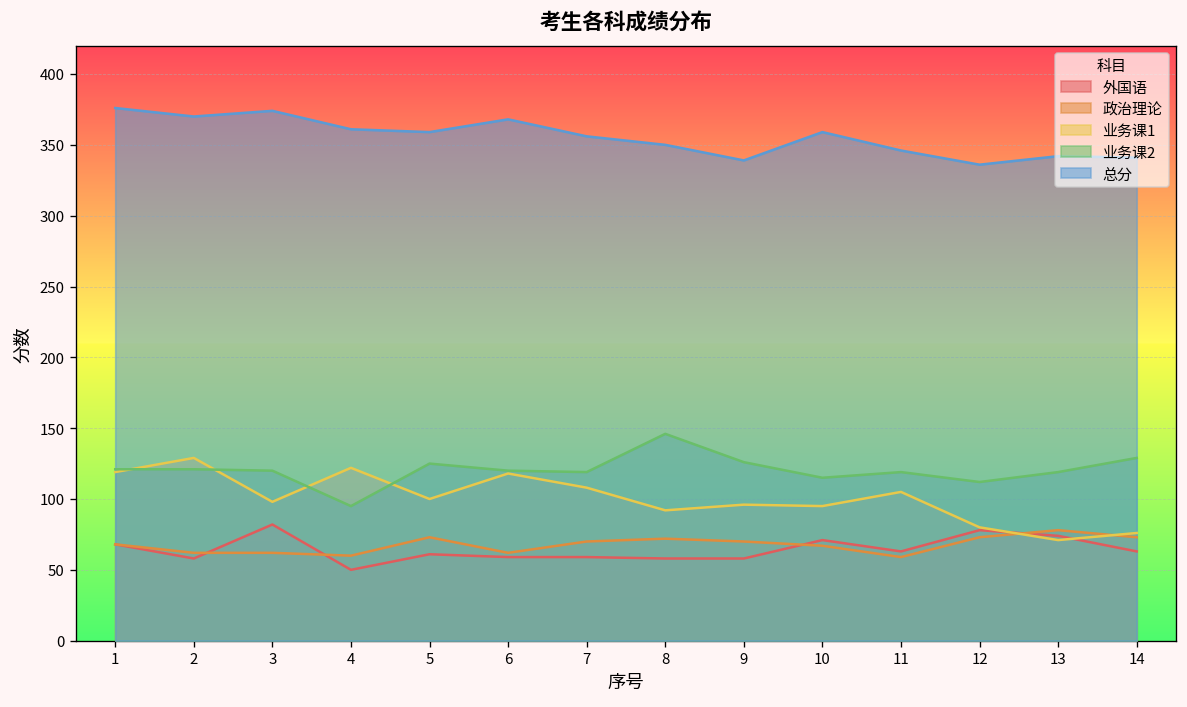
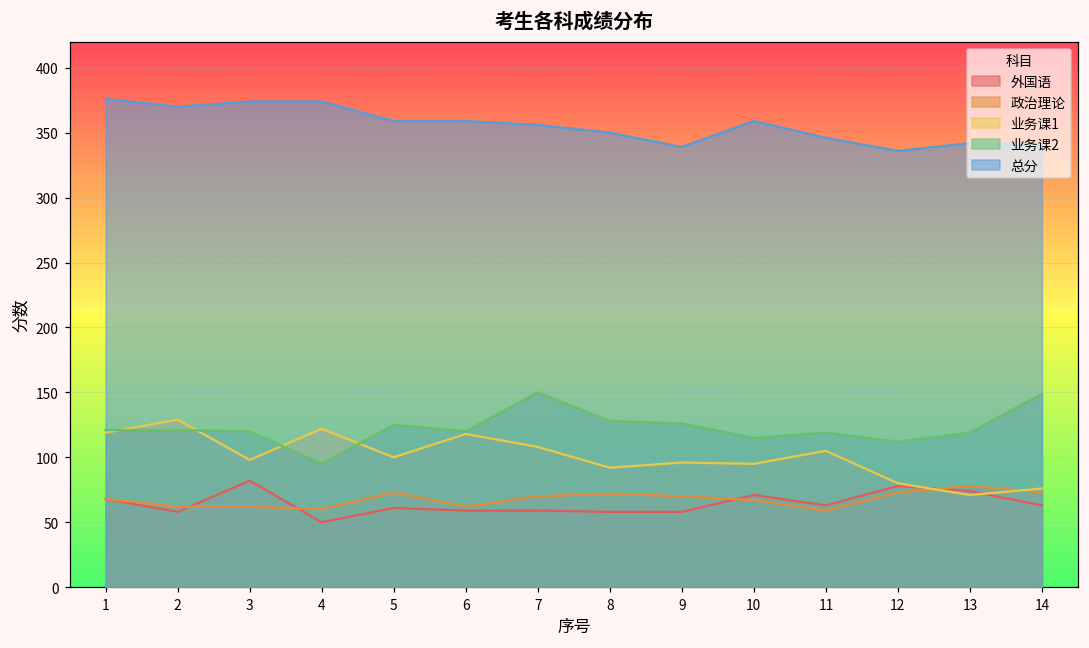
  {
    "业务课2": {
      "2": 121,
      "3": 120,
      "4": 95,
      "5": 125,
-     "7": 119,
-     "8": 146,
+     "7": 150,
+     "8": 128,
      "9": 126,
      "10": 115,
      "11": 119,
      "12": 112,
      "13": 119,
-     "14": 129
+     "14": 149
    },
    "总分": {
      "1": 376,
      "2": 370,
      "3": 374,
-     "4": 361,
+     "4": 374,
      "5": 359,
-     "6": 368,
+     "6": 359,
      "7": 356,
      "8": 350,
      "9": 339,
      "10": 359,
      "11": 346,
      "12": 336
    }
  }
